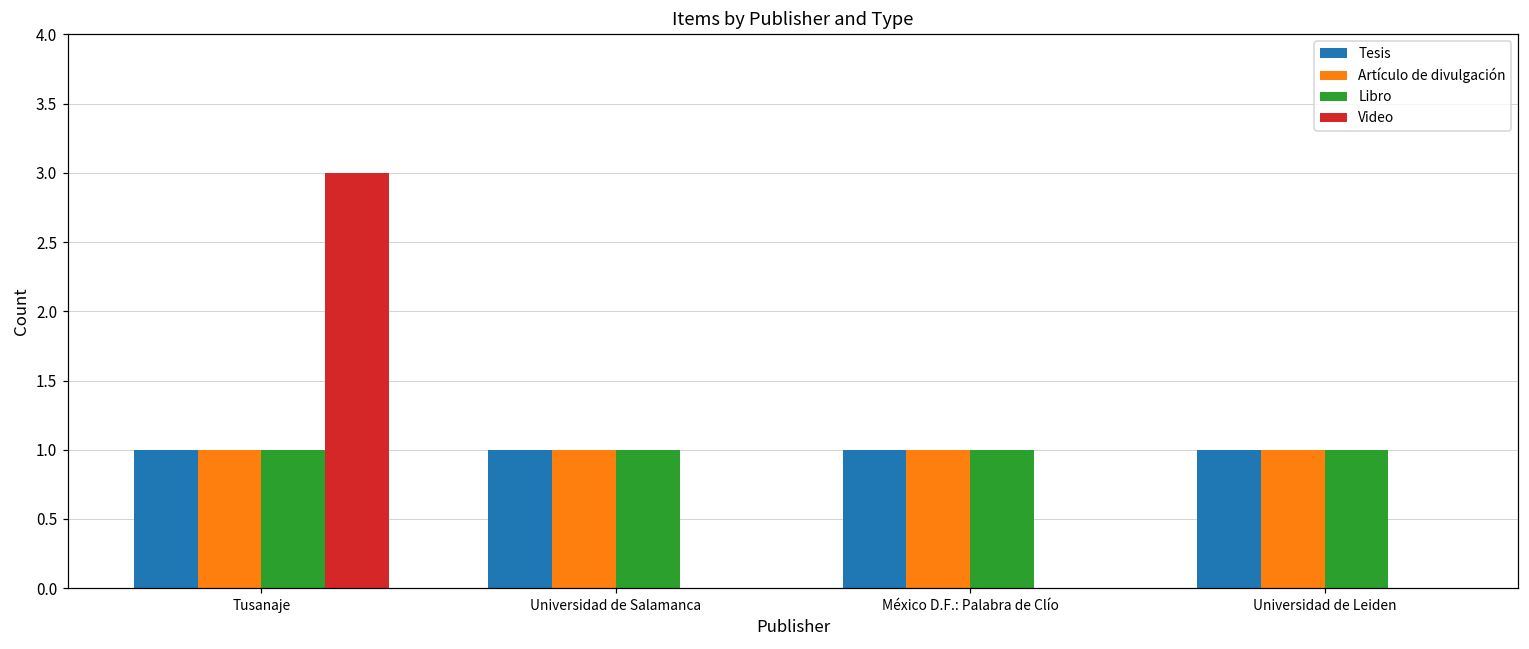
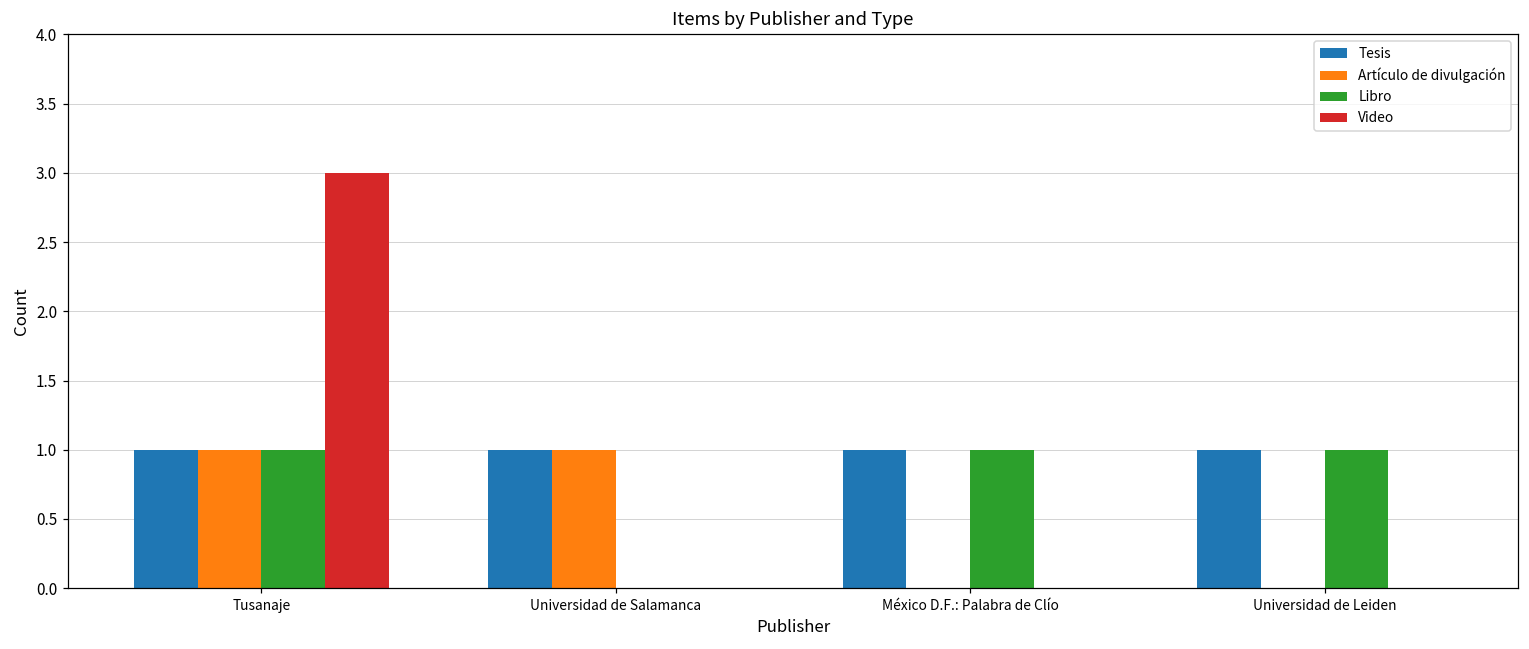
  {
    "Tesis": {
      "Tusanaje": 1,
      "Universidad de Salamanca": 1,
      "México D.F.: Palabra de Clío": 1,
      "Universidad de Leiden": 1
    },
    "Artículo de divulgación": {
      "Tusanaje": 1,
      "Universidad de Salamanca": 1,
-     "México D.F.: Palabra de Clío": 1,
-     "Universidad de Leiden": 1
+     "México D.F.: Palabra de Clío": 0,
+     "Universidad de Leiden": 0
    },
    "Libro": {
      "Tusanaje": 1,
-     "Universidad de Salamanca": 1,
+     "Universidad de Salamanca": 0,
      "México D.F.: Palabra de Clío": 1,
      "Universidad de Leiden": 1
    },
    "Video": {
      "Tusanaje": 3,
      "Universidad de Salamanca": 0,
      "México D.F.: Palabra de Clío": 0,
      "Universidad de Leiden": 0
    }
  }
